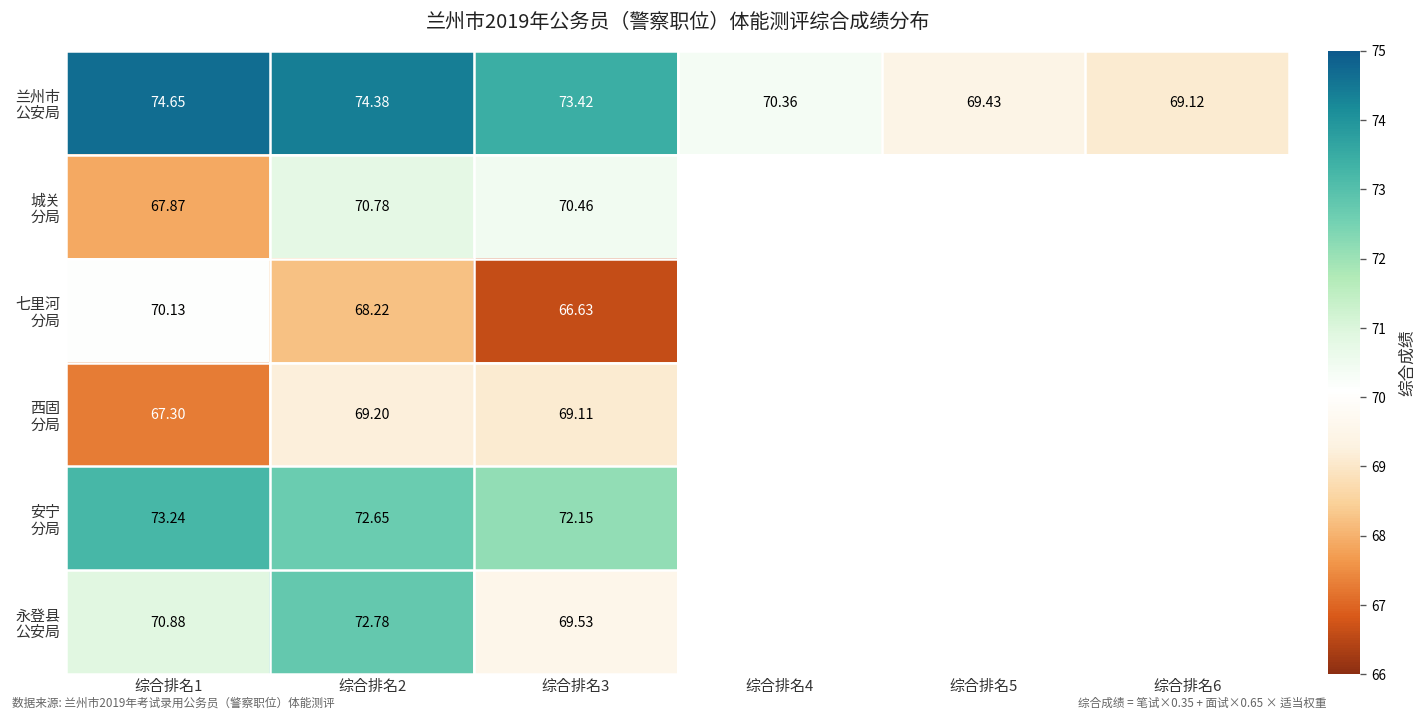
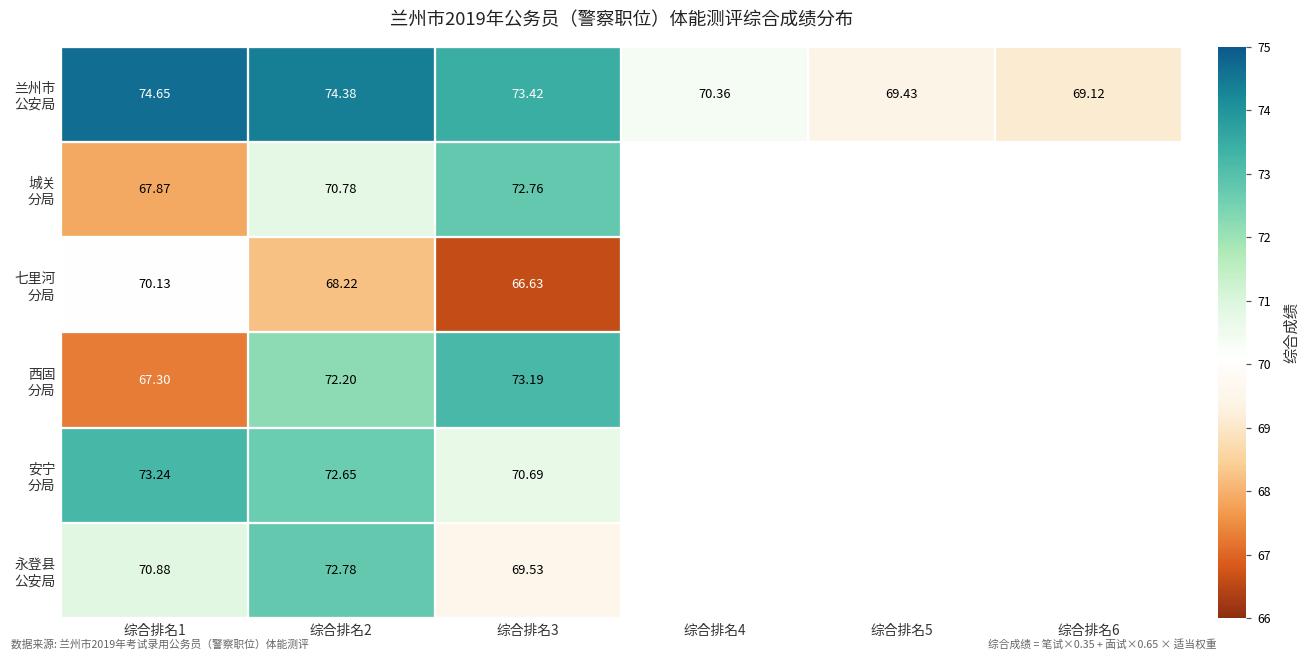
  {
    "兰州市 公安局": {
      "综合排名1": 74.65,
      "综合排名2": 74.38,
      "综合排名3": 73.42,
      "综合排名4": 70.36,
      "综合排名5": 69.43,
      "综合排名6": 69.12
    },
    "城关 分局": {
      "综合排名1": 67.87,
      "综合排名2": 70.78,
-     "综合排名3": 70.46
+     "综合排名3": 72.76
    },
    "七里河 分局": {
      "综合排名1": 70.13,
      "综合排名2": 68.22,
      "综合排名3": 66.63
    },
    "西固 分局": {
      "综合排名1": 67.30,
-     "综合排名2": 69.20,
-     "综合排名3": 69.11
+     "综合排名2": 72.20,
+     "综合排名3": 73.19
    },
    "安宁 分局": {
      "综合排名1": 73.24,
      "综合排名2": 72.65,
-     "综合排名3": 72.15
+     "综合排名3": 70.69
    },
    "永登县 公安局": {
      "综合排名1": 70.88,
      "综合排名2": 72.78,
      "综合排名3": 69.53
    }
  }
